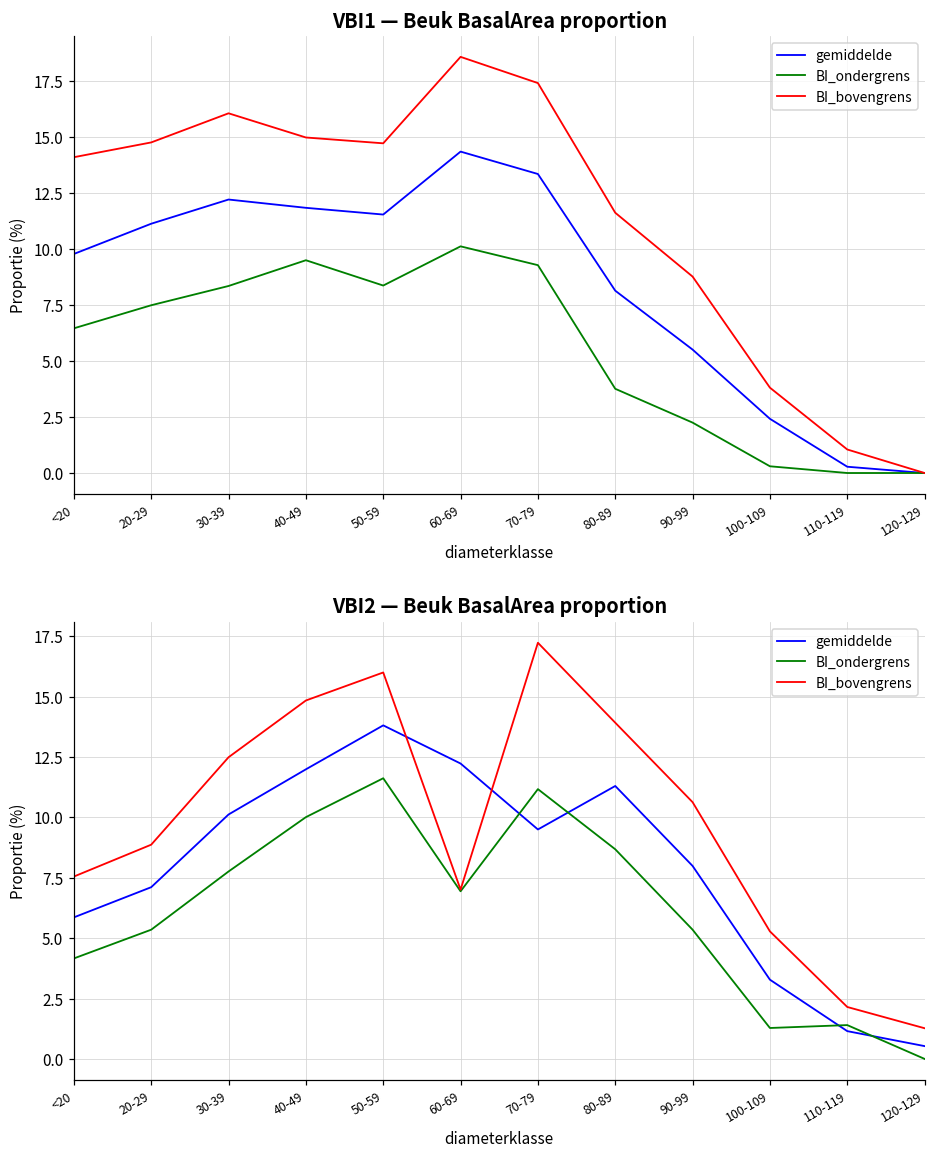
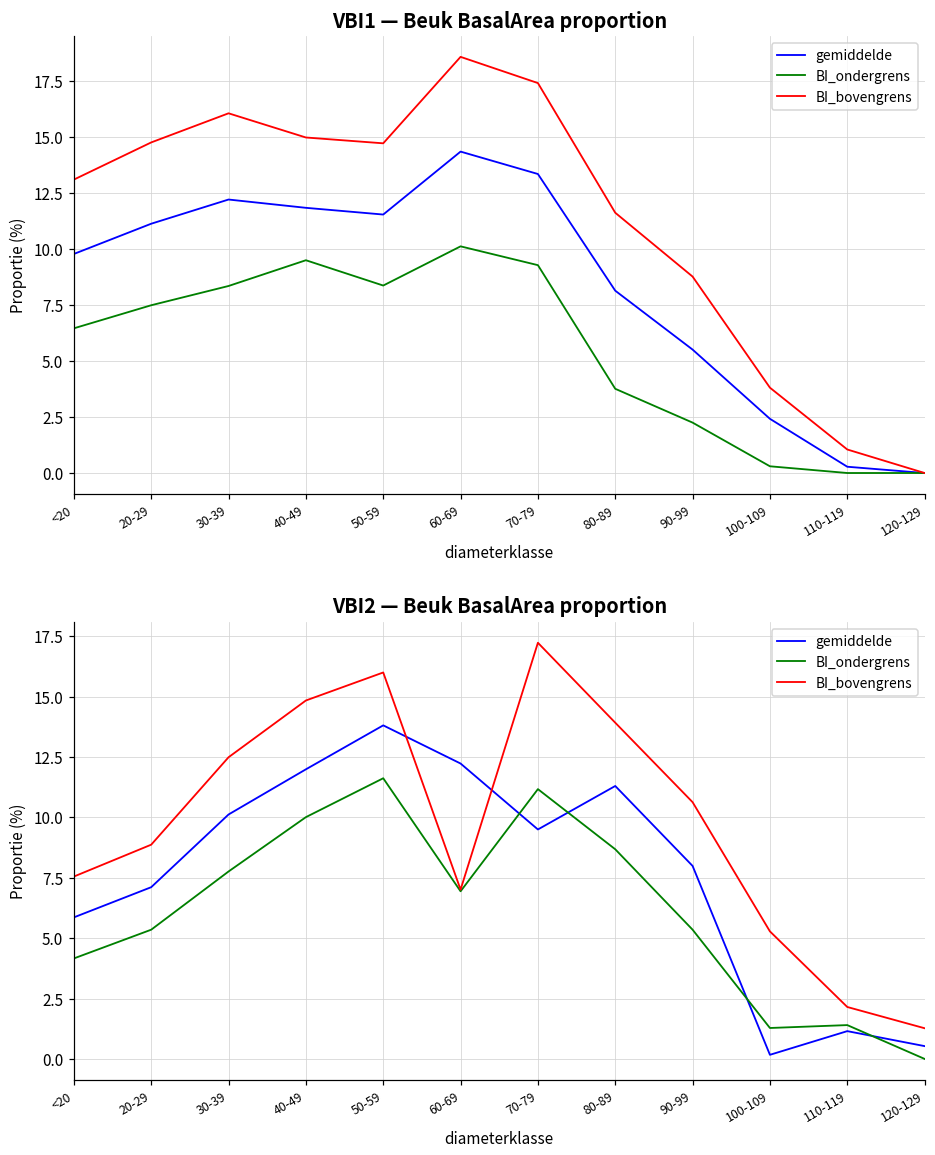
  {
    "VBI1 — Beuk BasalArea proportion": {
      "gemiddelde": {
        "<20": 9.8,
        "20-29": 11.1,
        "30-39": 12.2,
        "40-49": 11.8,
        "50-59": 11.5,
        "60-69": 14.4,
        "70-79": 13.4,
        "80-89": 8.1,
        "90-99": 5.5,
        "100-109": 2.4,
        "110-119": 0.3
      },
      "BI_ondergrens": {
        "<20": 6.5,
        "20-29": 7.5,
        "30-39": 8.4,
        "40-49": 9.5,
        "50-59": 8.4,
        "60-69": 10.1,
        "70-79": 9.3,
        "80-89": 3.8,
        "90-99": 2.3,
        "100-109": 0.3,
        "110-119": 0.0
      },
      "BI_bovengrens": {
-       "<20": 14.1,
+       "<20": 13.1,
        "20-29": 14.8,
        "30-39": 16.1,
        "40-49": 15.0,
        "50-59": 14.7,
        "60-69": 18.6,
        "70-79": 17.4,
        "80-89": 11.6,
        "90-99": 8.8,
        "100-109": 3.8,
        "110-119": 1.1
      }
    },
    "VBI2 — Beuk BasalArea proportion": {
      "gemiddelde": {
        "<20": 5.9,
        "20-29": 7.1,
        "30-39": 10.1,
        "40-49": 12.0,
        "50-59": 13.8,
        "60-69": 12.2,
        "70-79": 9.5,
        "80-89": 11.3,
        "90-99": 8.0,
-       "100-109": 3.3,
+       "100-109": 0.2,
        "110-119": 1.2,
        "120-129": 0.5
      },
      "BI_ondergrens": {
        "<20": 4.2,
        "20-29": 5.4,
        "30-39": 7.8,
        "40-49": 10.0,
        "50-59": 11.6,
        "70-79": 11.2,
        "80-89": 8.7,
        "90-99": 5.4,
        "100-109": 1.3,
        "110-119": 1.4,
        "120-129": 0.0
      },
      "BI_bovengrens": {
        "<20": 7.6,
        "20-29": 8.9,
        "30-39": 12.5,
        "40-49": 14.8,
        "50-59": 16.0,
        "70-79": 17.2,
        "80-89": 13.9,
        "90-99": 10.6,
        "100-109": 5.3,
        "110-119": 2.2,
        "120-129": 1.3
      }
    }
  }
